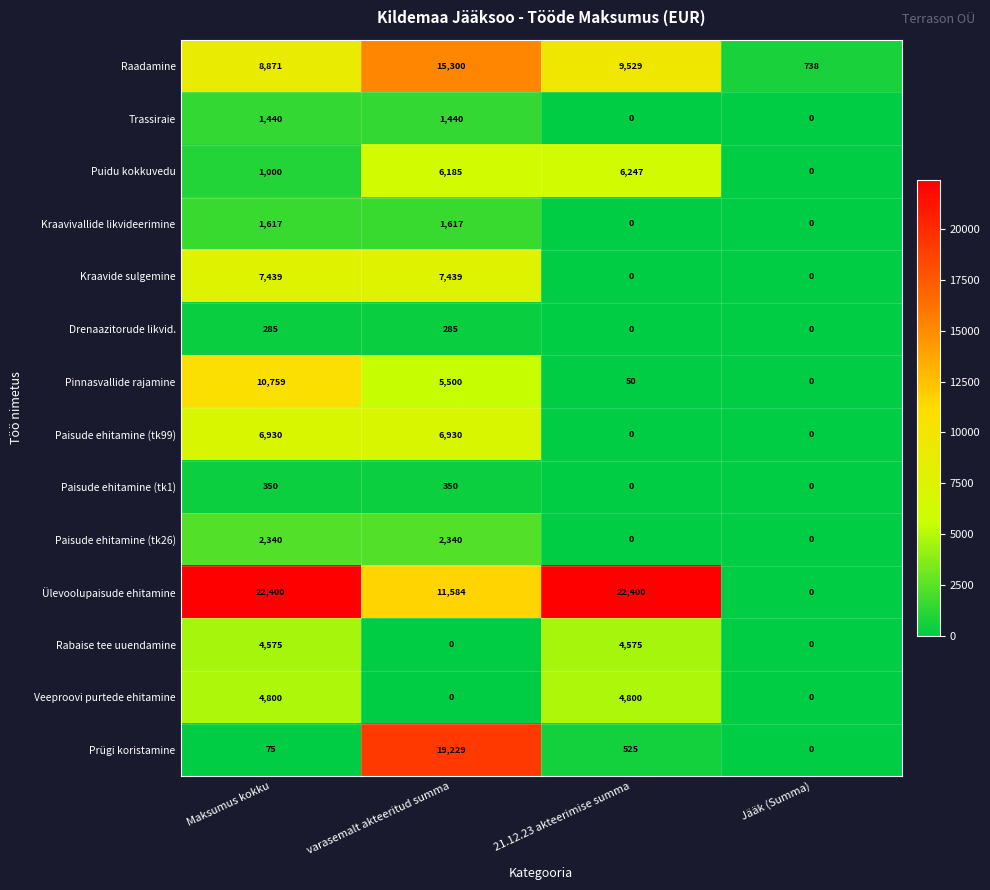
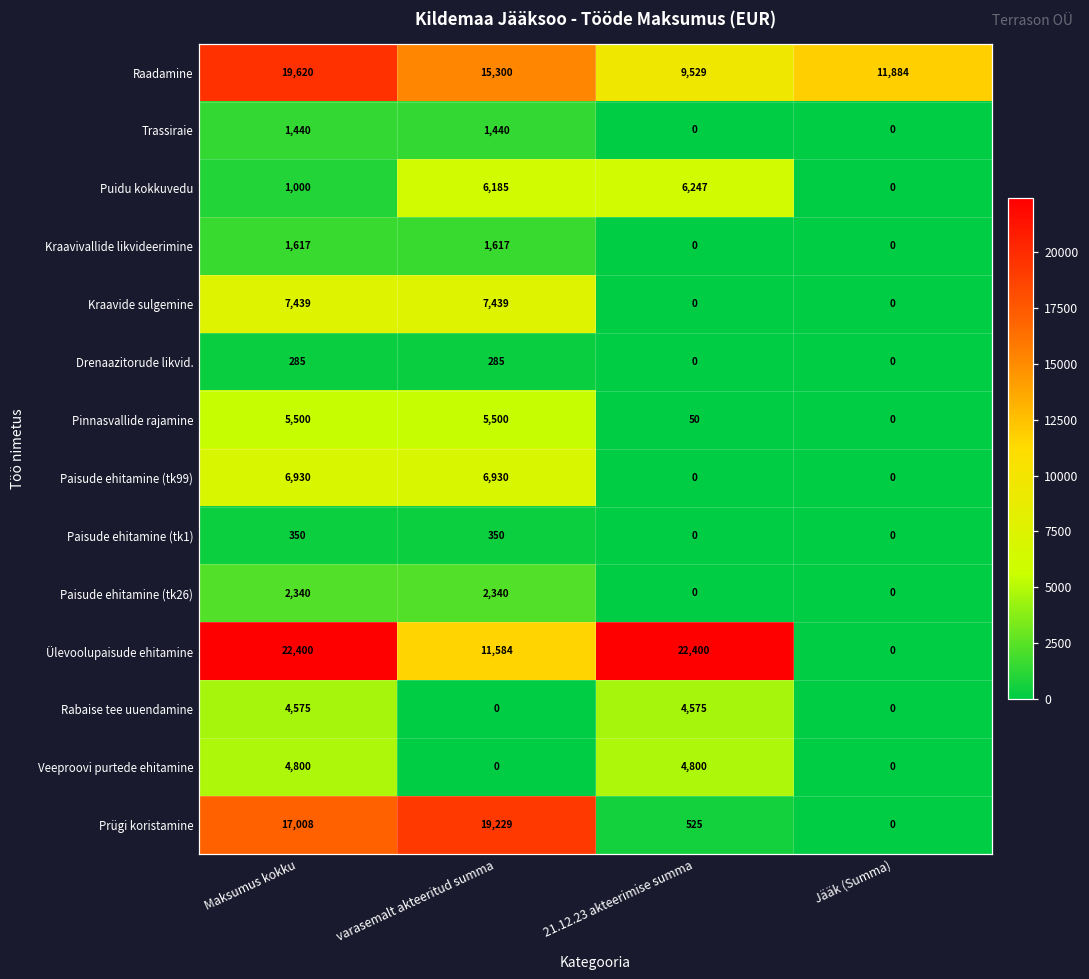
  {
    "Raadamine": {
-     "Maksumus kokku": "8,871",
+     "Maksumus kokku": "19,620",
      "varasemalt akteeritud summa": "15,300",
      "21.12.23 akteerimise summa": "9,529",
-     "Jääk (Summa)": "738"
+     "Jääk (Summa)": "11,884"
    },
    "Trassiraie": {
      "Maksumus kokku": "1,440",
      "varasemalt akteeritud summa": "1,440",
      "21.12.23 akteerimise summa": "0",
      "Jääk (Summa)": "0"
    },
    "Puidu kokkuvedu": {
      "Maksumus kokku": "1,000",
      "varasemalt akteeritud summa": "6,185",
      "21.12.23 akteerimise summa": "6,247",
      "Jääk (Summa)": "0"
    },
    "Kraavivallide likvideerimine": {
      "Maksumus kokku": "1,617",
      "varasemalt akteeritud summa": "1,617",
      "21.12.23 akteerimise summa": "0",
      "Jääk (Summa)": "0"
    },
    "Kraavide sulgemine": {
      "Maksumus kokku": "7,439",
      "varasemalt akteeritud summa": "7,439",
      "21.12.23 akteerimise summa": "0",
      "Jääk (Summa)": "0"
    },
    "Drenaazitorude likvid.": {
      "Maksumus kokku": "285",
      "varasemalt akteeritud summa": "285",
      "21.12.23 akteerimise summa": "0",
      "Jääk (Summa)": "0"
    },
    "Pinnasvallide rajamine": {
-     "Maksumus kokku": "10,759",
+     "Maksumus kokku": "5,500",
      "varasemalt akteeritud summa": "5,500",
      "21.12.23 akteerimise summa": "50",
      "Jääk (Summa)": "0"
    },
    "Paisude ehitamine (tk99)": {
      "Maksumus kokku": "6,930",
      "varasemalt akteeritud summa": "6,930",
      "21.12.23 akteerimise summa": "0",
      "Jääk (Summa)": "0"
    },
    "Paisude ehitamine (tk1)": {
      "Maksumus kokku": "350",
      "varasemalt akteeritud summa": "350",
      "21.12.23 akteerimise summa": "0",
      "Jääk (Summa)": "0"
    },
    "Paisude ehitamine (tk26)": {
      "Maksumus kokku": "2,340",
      "varasemalt akteeritud summa": "2,340",
      "21.12.23 akteerimise summa": "0",
      "Jääk (Summa)": "0"
    },
    "Ülevoolupaisude ehitamine": {
      "Maksumus kokku": "22,400",
      "varasemalt akteeritud summa": "11,584",
      "21.12.23 akteerimise summa": "22,400",
      "Jääk (Summa)": "0"
    },
    "Rabaise tee uuendamine": {
      "Maksumus kokku": "4,575",
      "varasemalt akteeritud summa": "0",
      "21.12.23 akteerimise summa": "4,575",
      "Jääk (Summa)": "0"
    },
    "Veeproovi purtede ehitamine": {
      "Maksumus kokku": "4,800",
      "varasemalt akteeritud summa": "0",
      "21.12.23 akteerimise summa": "4,800",
      "Jääk (Summa)": "0"
    },
    "Prügi koristamine": {
-     "Maksumus kokku": "75",
+     "Maksumus kokku": "17,008",
      "varasemalt akteeritud summa": "19,229",
      "21.12.23 akteerimise summa": "525",
      "Jääk (Summa)": "0"
    }
  }
